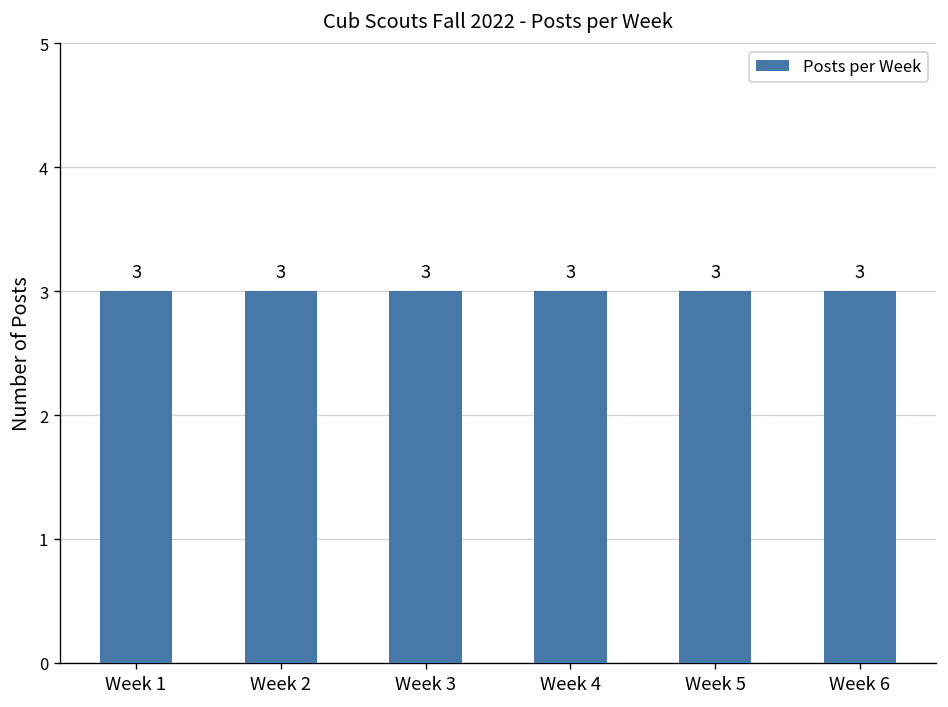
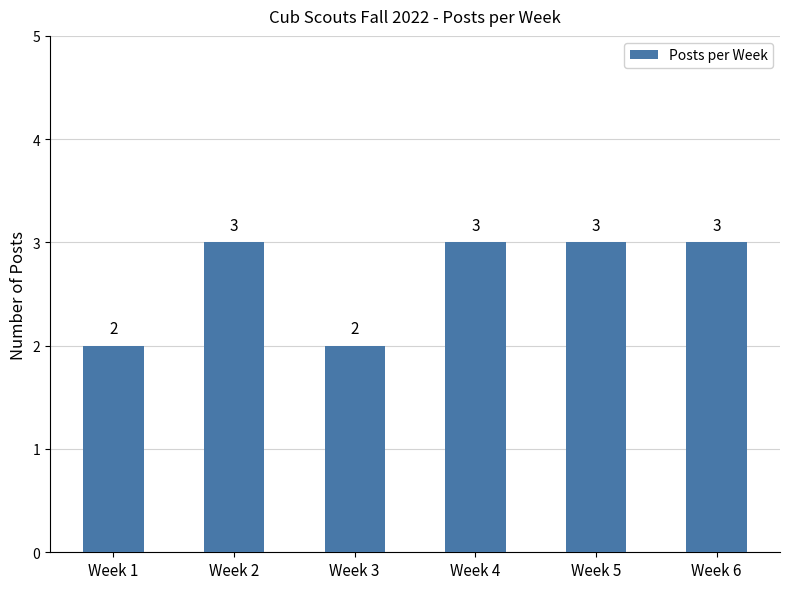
  {
-   "Week 1": 3,
+   "Week 1": 2,
    "Week 2": 3,
-   "Week 3": 3,
+   "Week 3": 2,
    "Week 4": 3,
    "Week 5": 3,
    "Week 6": 3
  }
